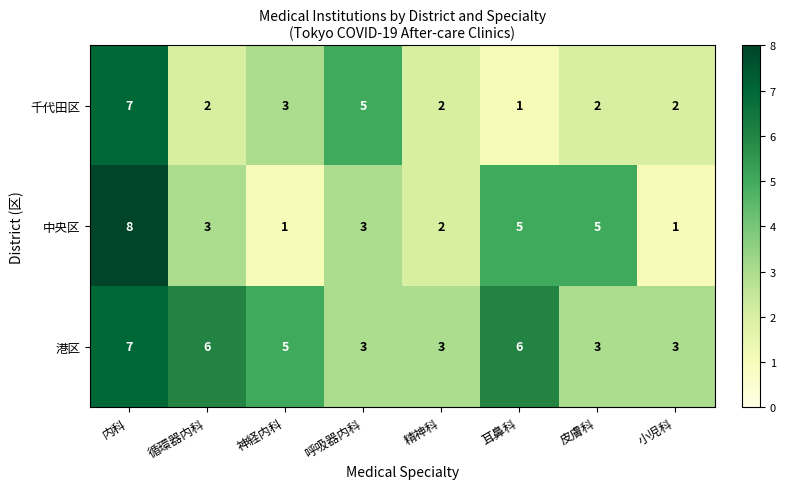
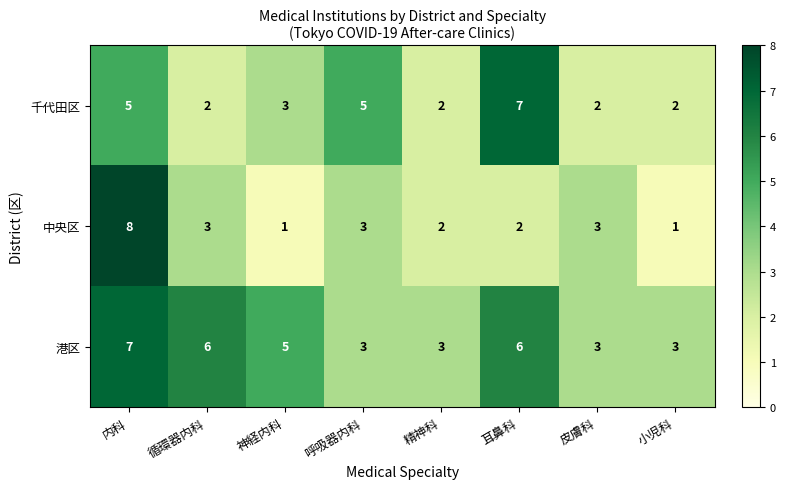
  {
    "千代田区": {
-     "内科": 7,
+     "内科": 5,
      "循環器内科": 2,
      "神経内科": 3,
      "呼吸器内科": 5,
      "精神科": 2,
-     "耳鼻科": 1,
+     "耳鼻科": 7,
      "皮膚科": 2,
      "小児科": 2
    },
    "中央区": {
      "内科": 8,
      "循環器内科": 3,
      "神経内科": 1,
      "呼吸器内科": 3,
      "精神科": 2,
-     "耳鼻科": 5,
-     "皮膚科": 5,
+     "耳鼻科": 2,
+     "皮膚科": 3,
      "小児科": 1
    },
    "港区": {
      "内科": 7,
      "循環器内科": 6,
      "神経内科": 5,
      "呼吸器内科": 3,
      "精神科": 3,
      "耳鼻科": 6,
      "皮膚科": 3,
      "小児科": 3
    }
  }
